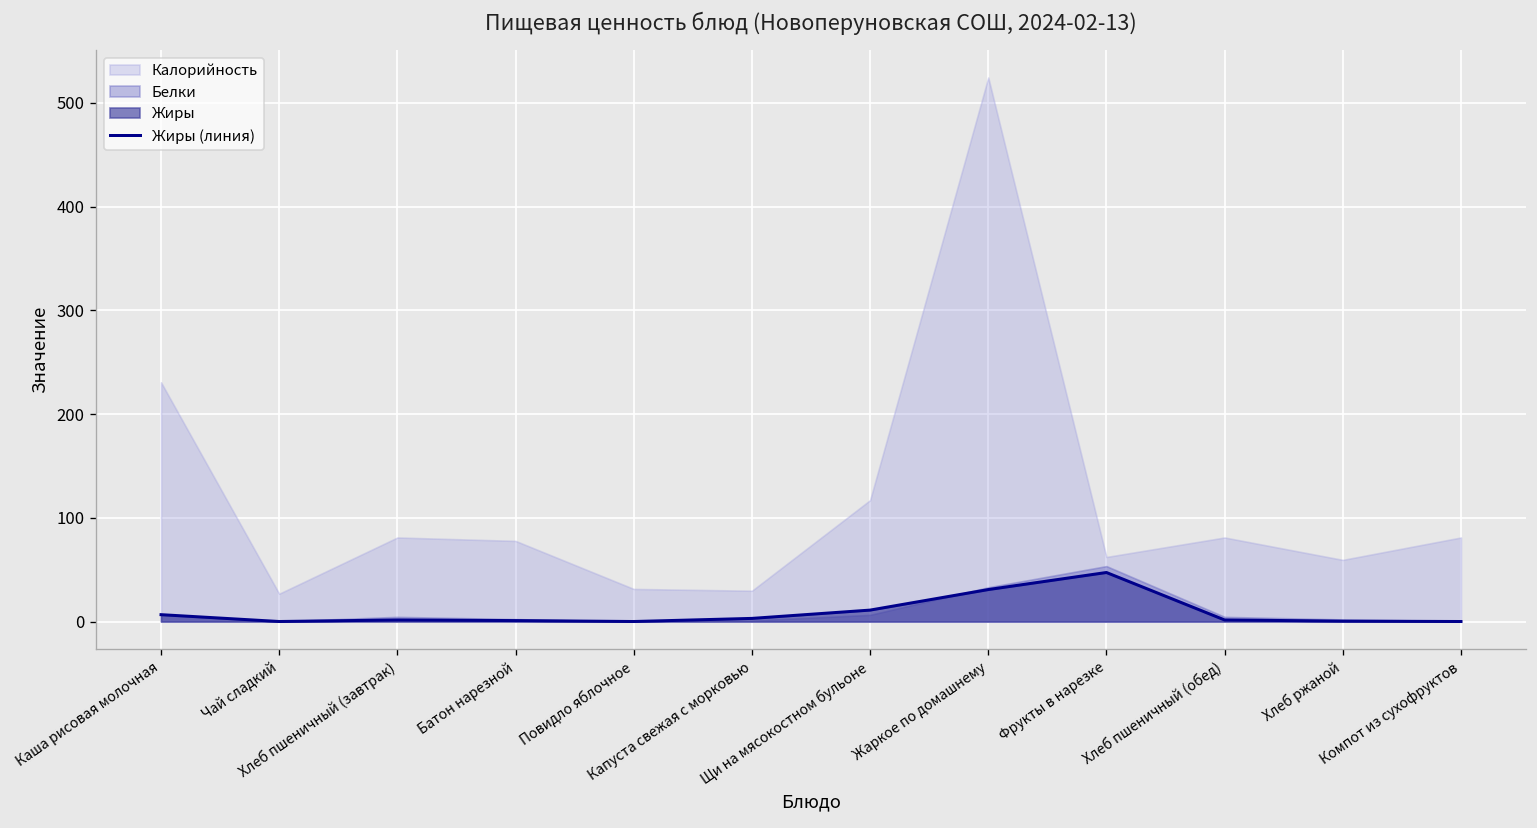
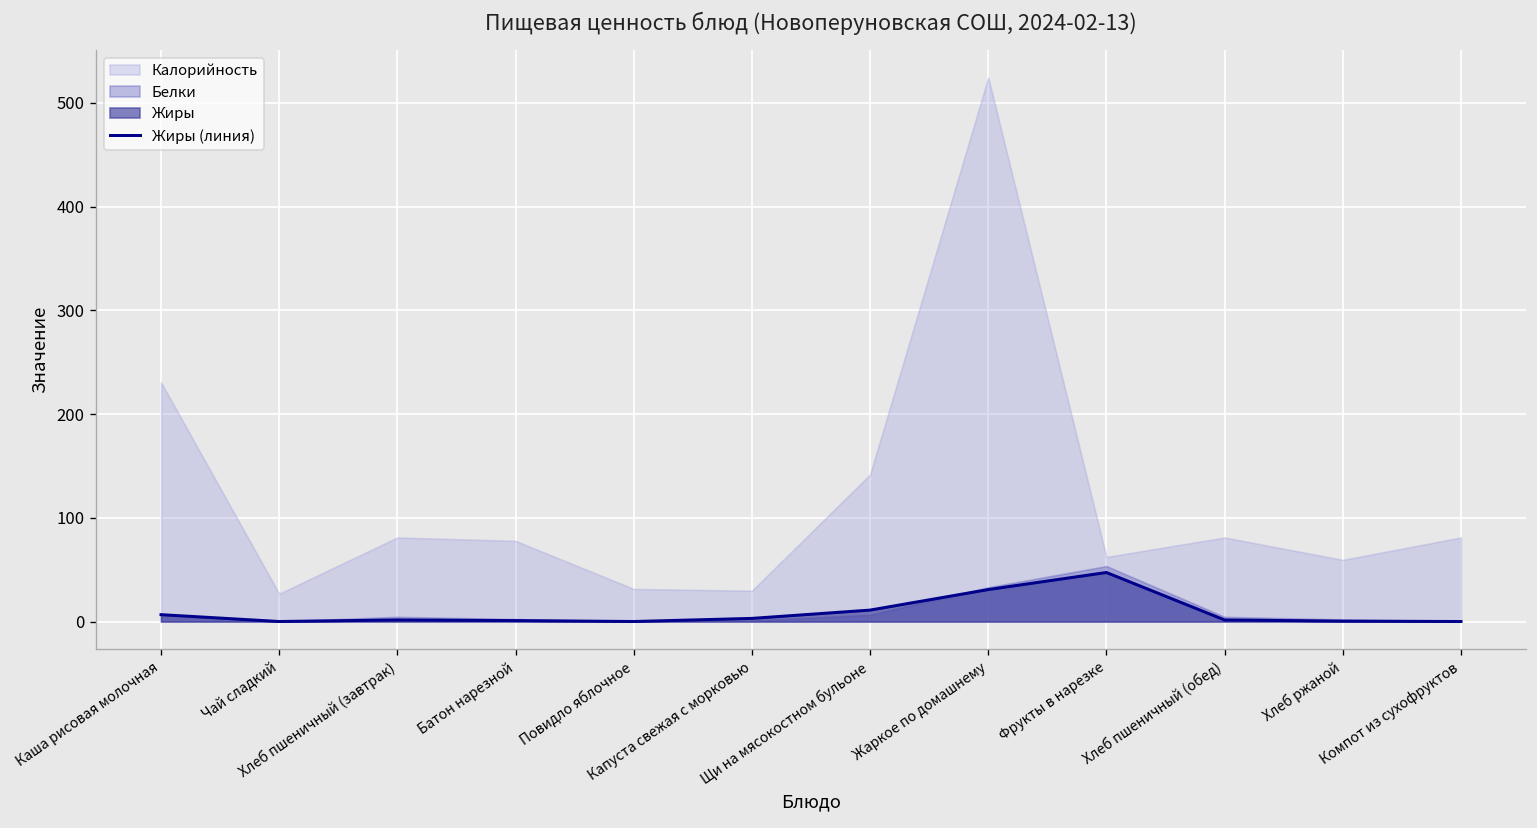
  {
    "Калорийность": {
      "Каша рисовая молочная": 230,
      "Чай сладкий": 30,
      "Хлеб пшеничный (завтрак)": 80,
      "Батон нарезной": 80,
      "Повидло яблочное": 30,
      "Капуста свежая с морковью": 30,
-     "Щи на мясокостном бульоне": 120,
+     "Щи на мясокостном бульоне": 140,
      "Жаркое по домашнему": 520,
      "Фрукты в нарезке": 60,
      "Хлеб пшеничный (обед)": 80,
      "Хлеб ржаной": 60,
      "Компот из сухофруктов": 80
    }
  }
